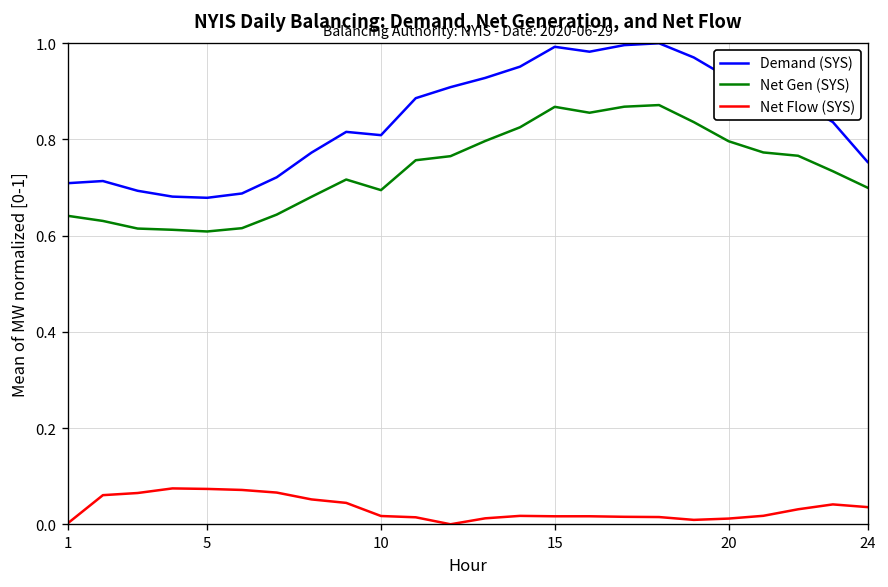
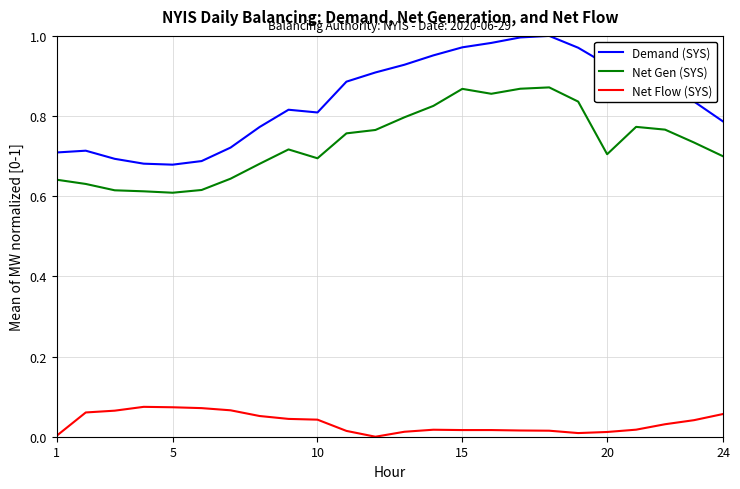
  {
    "Demand (SYS)": {
      "1": 0.71,
      "5": 0.68,
      "10": 0.81,
-     "15": 0.99,
-     "24": 0.75
+     "15": 0.97,
+     "24": 0.79
    },
    "Net Gen (SYS)": {
      "1": 0.64,
      "5": 0.61,
      "10": 0.69,
      "15": 0.87,
-     "20": 0.80,
+     "20": 0.70,
      "24": 0.70
    },
    "Net Flow (SYS)": {
      "1": 0.00,
      "5": 0.07,
-     "10": 0.02,
+     "10": 0.04,
      "15": 0.02,
      "20": 0.01,
-     "24": 0.04
+     "24": 0.06
    }
  }
